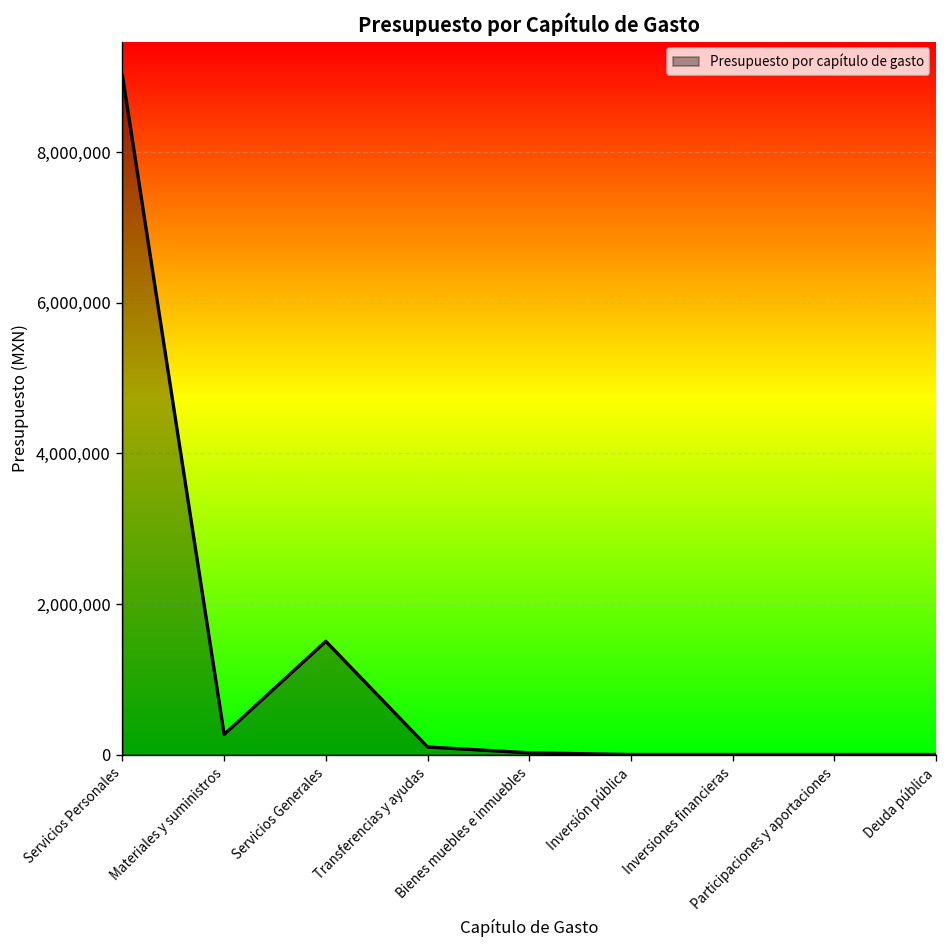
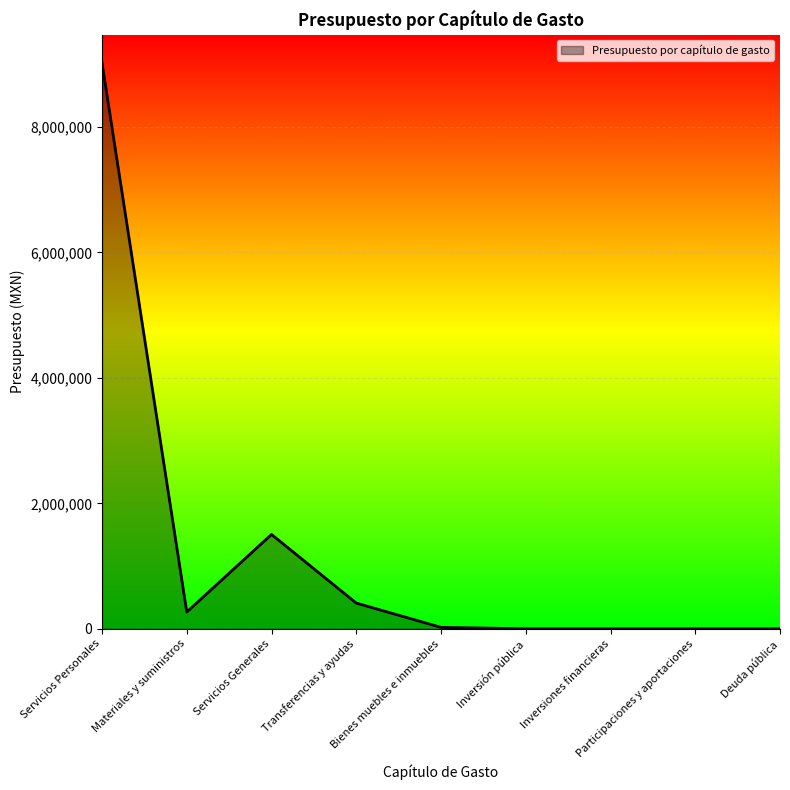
  {
    "Servicios Personales": "9,000,000",
    "Materiales y suministros": "300,000",
    "Servicios Generales": "1,500,000",
-   "Transferencias y ayudas": "100,000",
+   "Transferencias y ayudas": "400,000",
    "Bienes muebles e inmuebles": "0",
    "Inversión pública": "0",
    "Inversiones financieras": "0",
    "Participaciones y aportaciones": "0",
    "Deuda pública": "0"
  }
